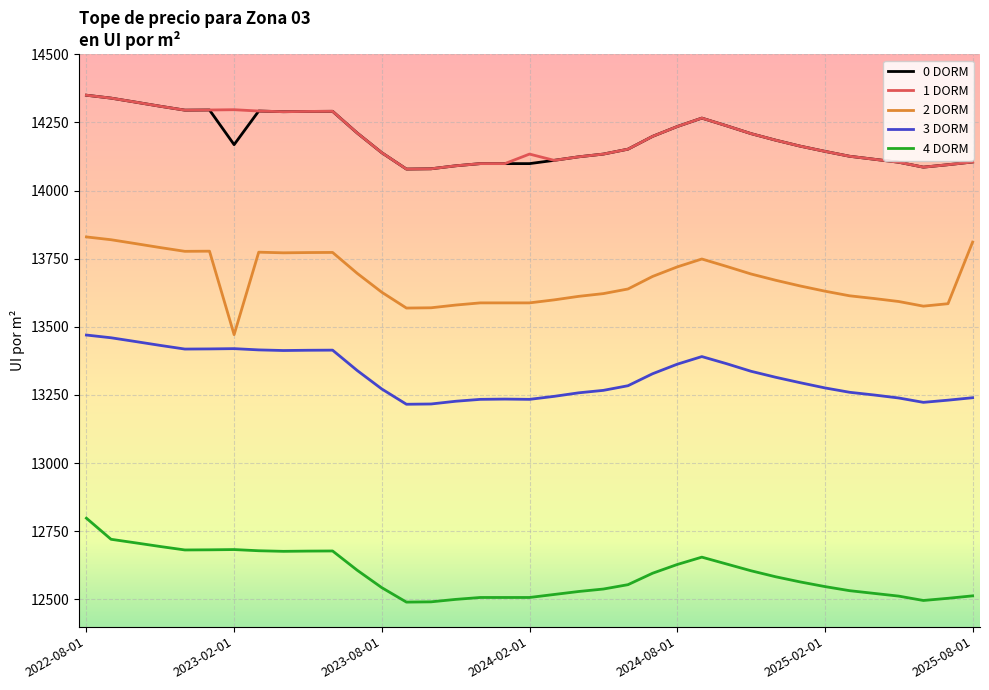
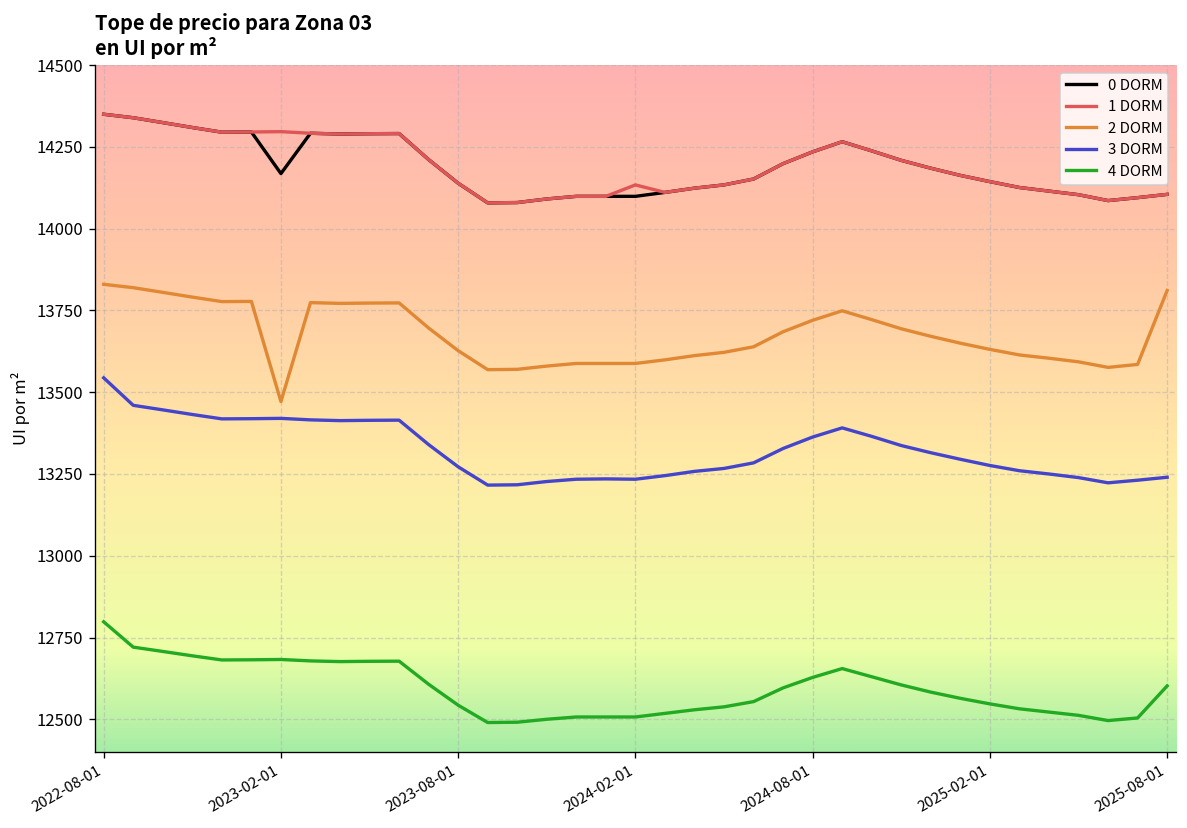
  {
    "0 DORM": {
      "2023-02-01": 14170,
      "2024-02-01": 14100
    },
    "1 DORM": {
      "2023-02-01": 14300,
      "2024-02-01": 14130
    },
    "2 DORM": {
      "2022-08-01": 13830,
      "2023-02-01": 13470,
      "2023-08-01": 13630,
      "2024-02-01": 13590,
      "2024-08-01": 13720,
      "2025-02-01": 13630,
      "2025-08-01": 13810
    },
    "3 DORM": {
-     "2022-08-01": 13470,
+     "2022-08-01": 13540,
      "2023-02-01": 13420,
      "2023-08-01": 13270,
      "2024-02-01": 13230,
      "2024-08-01": 13360,
      "2025-02-01": 13280,
      "2025-08-01": 13240
    },
    "4 DORM": {
      "2022-08-01": 12800,
      "2023-02-01": 12680,
      "2023-08-01": 12540,
      "2024-02-01": 12510,
      "2024-08-01": 12630,
      "2025-02-01": 12550,
-     "2025-08-01": 12510
+     "2025-08-01": 12600
    }
  }
